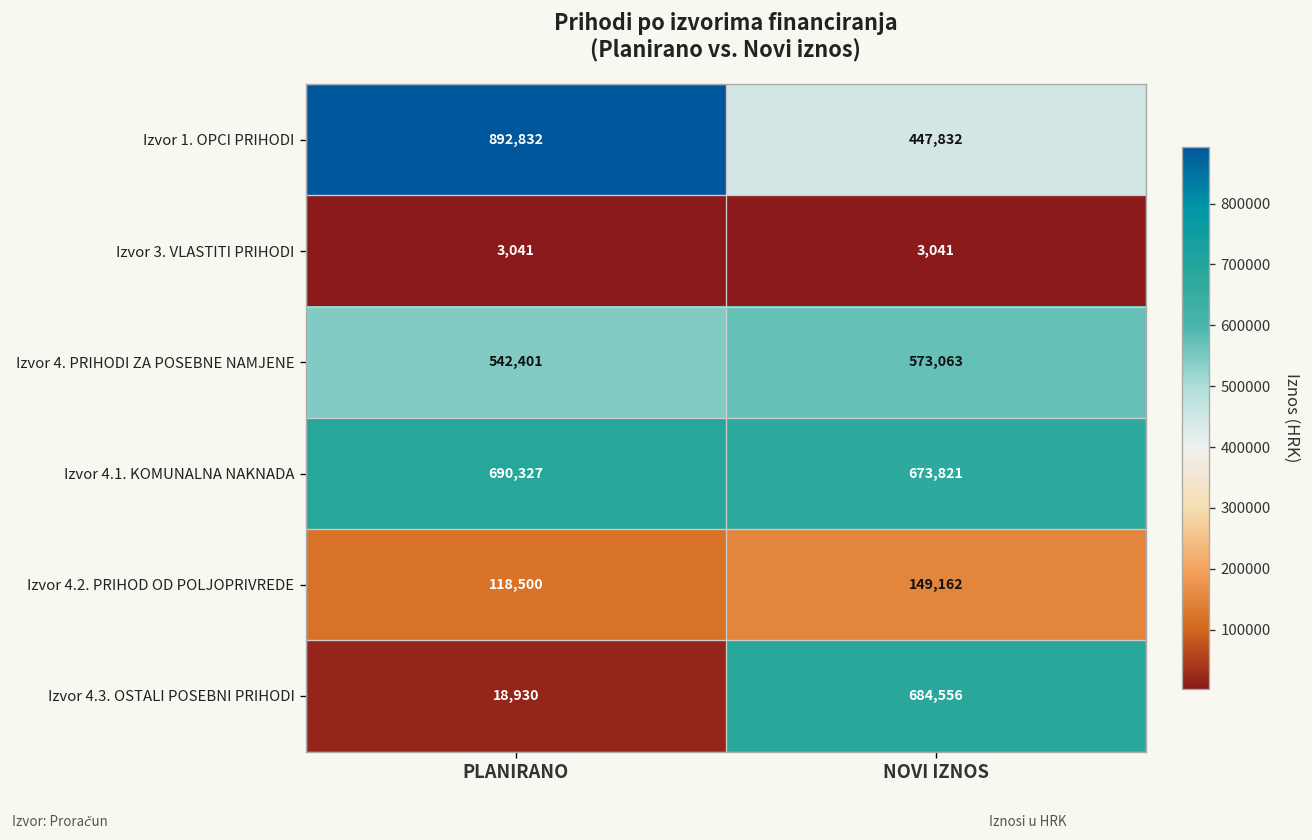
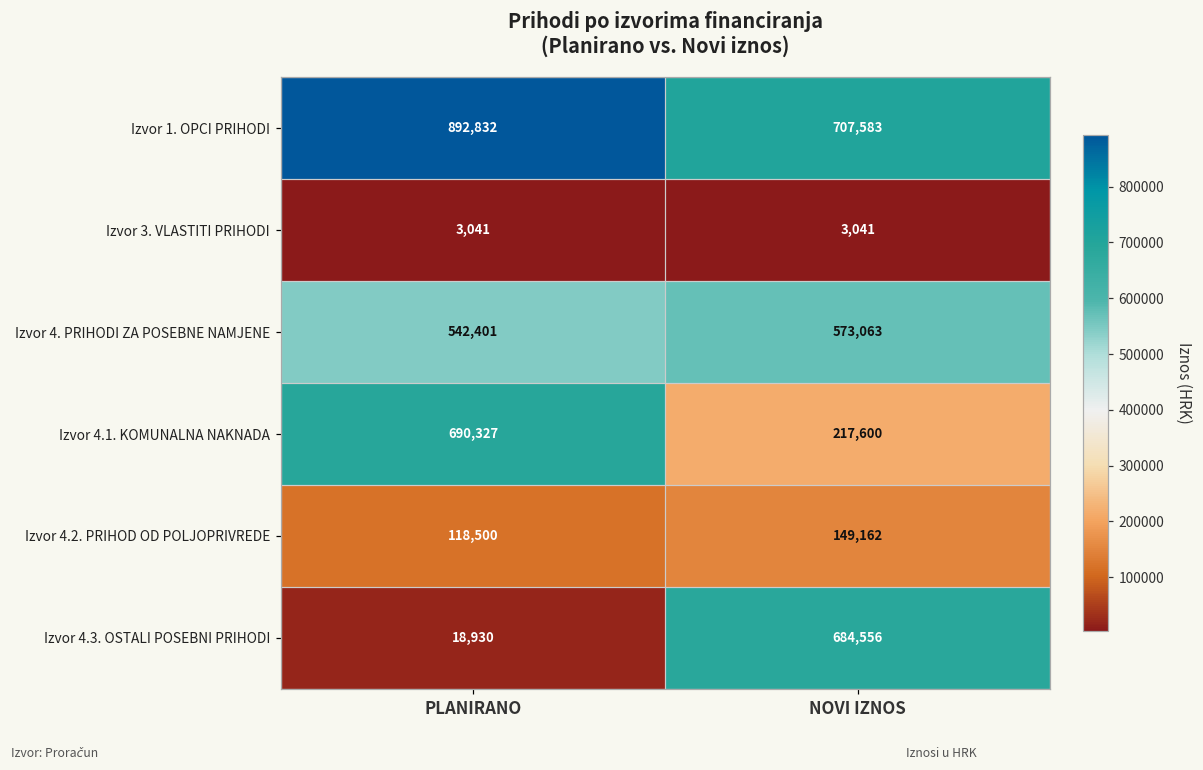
  {
    "Izvor 1. OPCI PRIHODI": {
      "PLANIRANO": "892,832",
-     "NOVI IZNOS": "447,832"
+     "NOVI IZNOS": "707,583"
    },
    "Izvor 3. VLASTITI PRIHODI": {
      "PLANIRANO": "3,041",
      "NOVI IZNOS": "3,041"
    },
    "Izvor 4. PRIHODI ZA POSEBNE NAMJENE": {
      "PLANIRANO": "542,401",
      "NOVI IZNOS": "573,063"
    },
    "Izvor 4.1. KOMUNALNA NAKNADA": {
      "PLANIRANO": "690,327",
-     "NOVI IZNOS": "673,821"
+     "NOVI IZNOS": "217,600"
    },
    "Izvor 4.2. PRIHOD OD POLJOPRIVREDE": {
      "PLANIRANO": "118,500",
      "NOVI IZNOS": "149,162"
    },
    "Izvor 4.3. OSTALI POSEBNI PRIHODI": {
      "PLANIRANO": "18,930",
      "NOVI IZNOS": "684,556"
    }
  }
